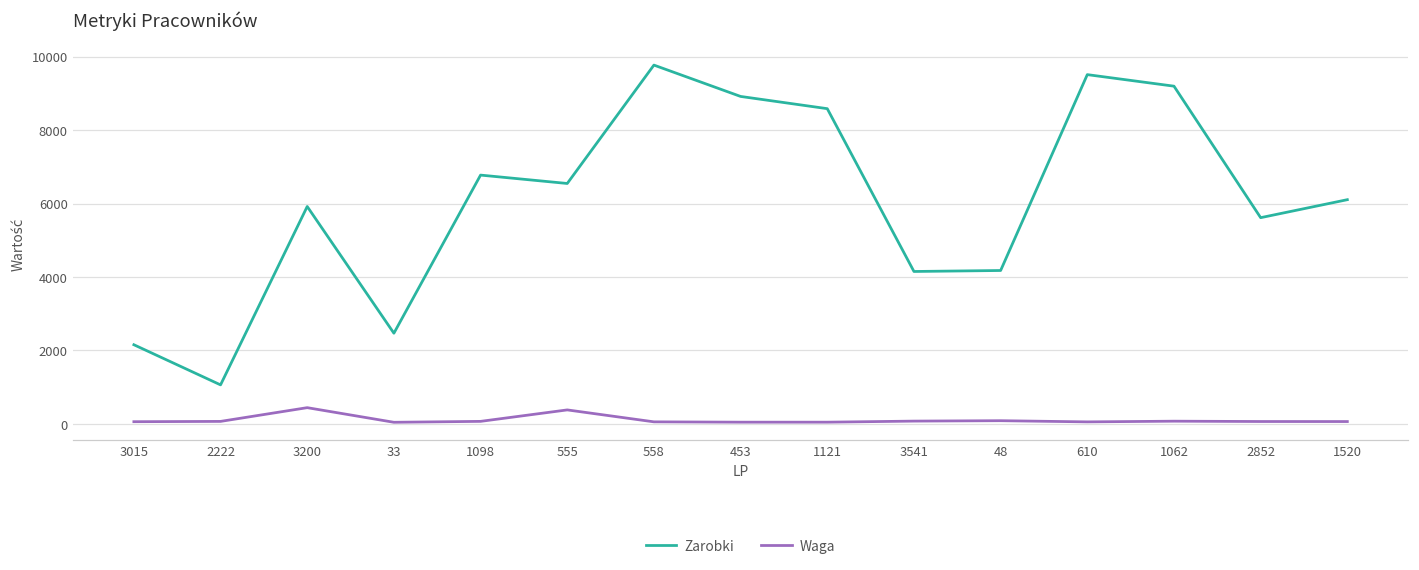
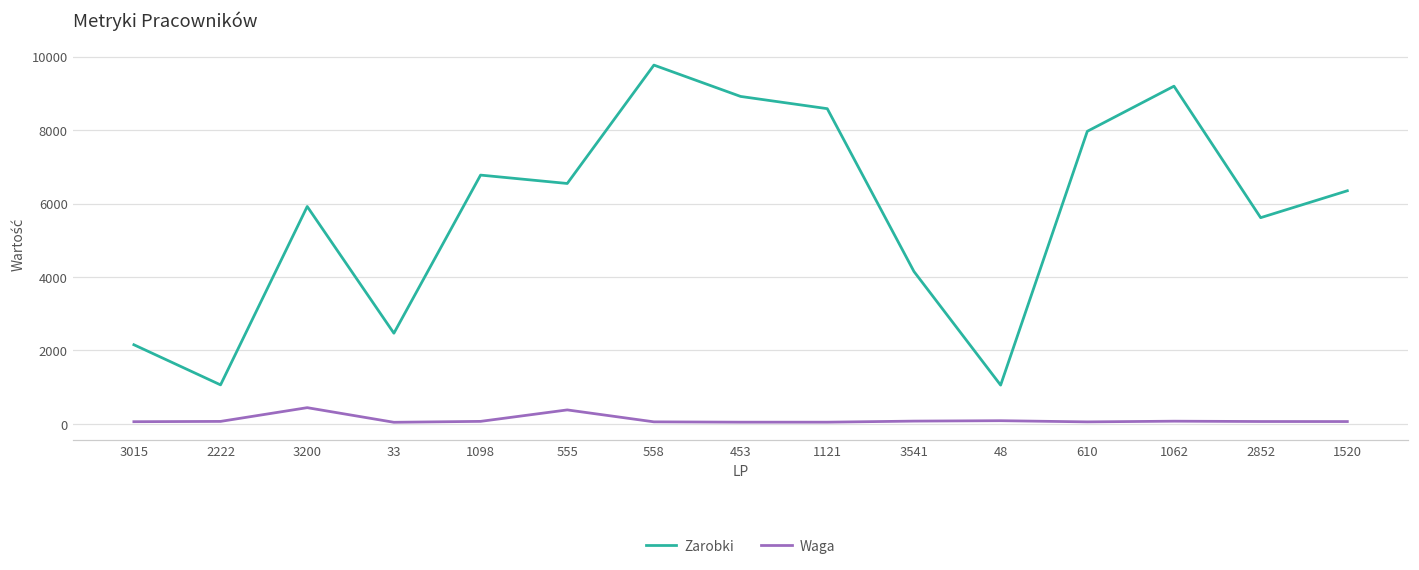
  {
    "Zarobki": {
      "3015": 2200,
      "2222": 1100,
      "3200": 5900,
      "33": 2500,
      "1098": 6800,
      "555": 6500,
      "558": 9800,
      "453": 8900,
      "1121": 8600,
      "3541": 4100,
-     "48": 4200,
-     "610": 9500,
+     "48": 1100,
+     "610": 8000,
      "1062": 9200,
      "2852": 5600,
-     "1520": 6100
+     "1520": 6300
    },
    "Waga": {
      "3015": 100,
      "2222": 100,
      "3200": 400,
      "33": 0,
      "1098": 100,
      "555": 400,
      "558": 100,
      "453": 0,
      "1121": 0,
      "3541": 100,
      "48": 100,
      "610": 100,
      "1062": 100,
      "2852": 100,
      "1520": 100
    }
  }
